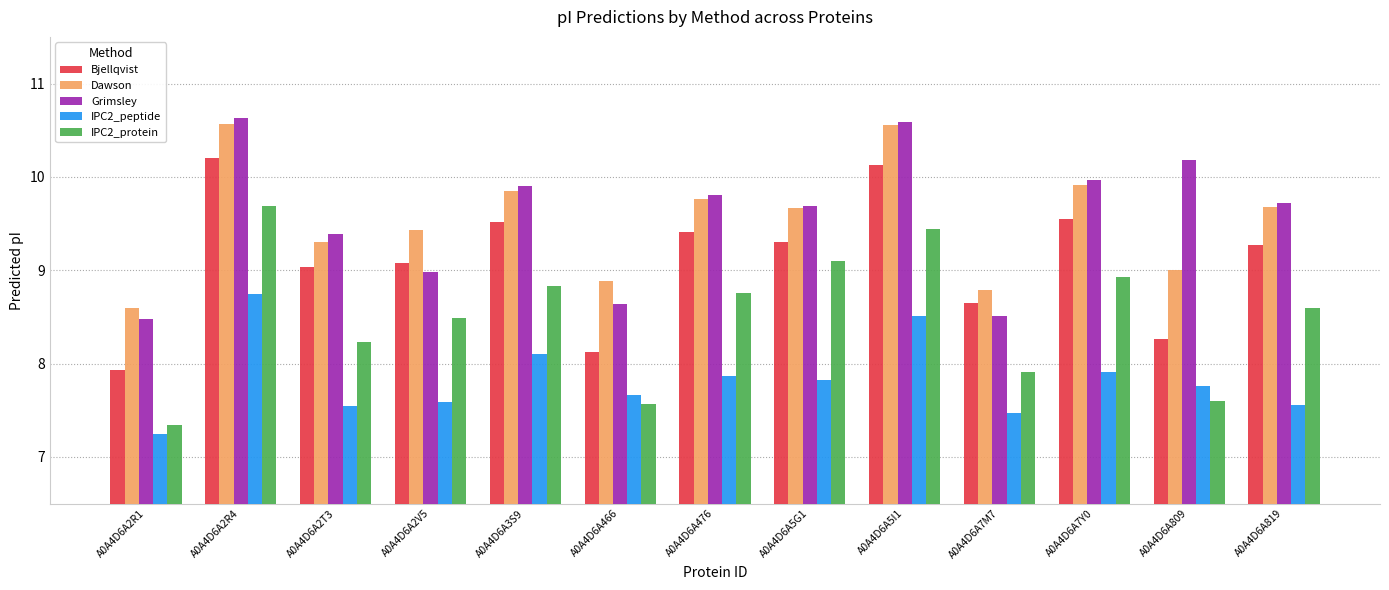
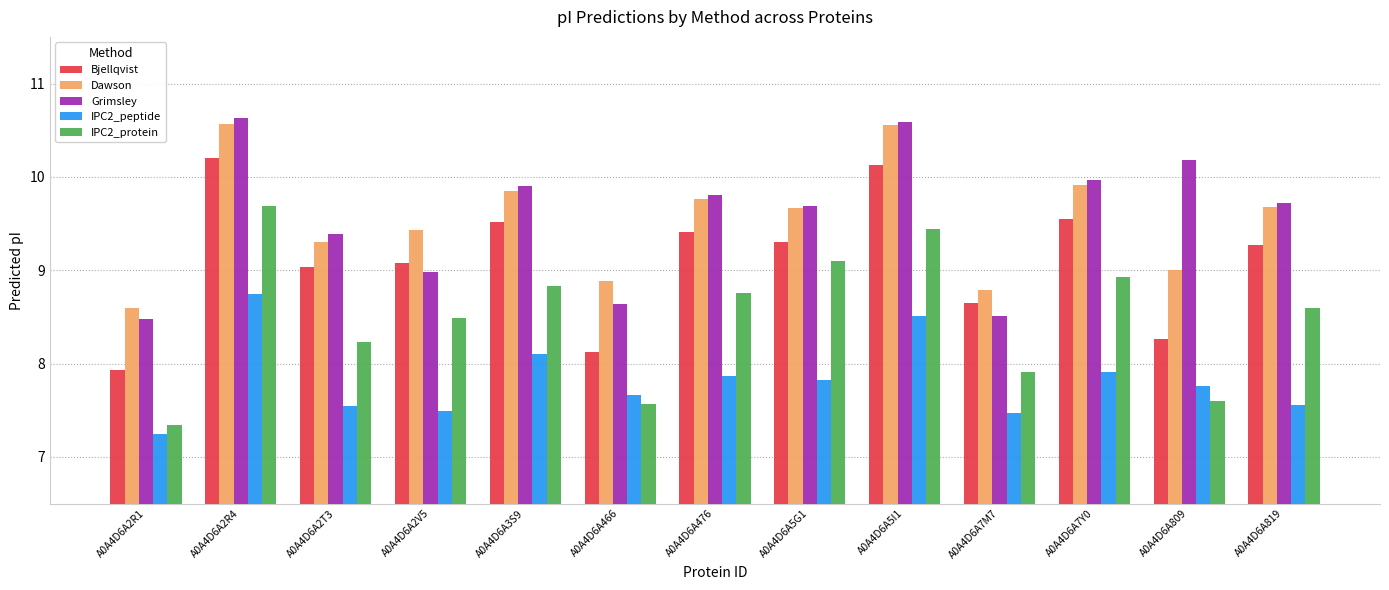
  {
    "Bjellqvist": {
      "A0A4D6A2R1": 7.9,
      "A0A4D6A2R4": 10.2,
      "A0A4D6A2T3": 9.0,
      "A0A4D6A2V5": 9.1,
      "A0A4D6A3S9": 9.5,
      "A0A4D6A466": 8.1,
      "A0A4D6A476": 9.4,
      "A0A4D6A5G1": 9.3,
      "A0A4D6A5I1": 10.1,
      "A0A4D6A7M7": 8.7,
      "A0A4D6A7Y0": 9.5,
      "A0A4D6A809": 8.3,
      "A0A4D6A819": 9.3
    },
    "Dawson": {
      "A0A4D6A2R1": 8.6,
      "A0A4D6A2R4": 10.6,
      "A0A4D6A2T3": 9.3,
      "A0A4D6A2V5": 9.4,
      "A0A4D6A3S9": 9.9,
      "A0A4D6A466": 8.9,
      "A0A4D6A476": 9.8,
      "A0A4D6A5G1": 9.7,
      "A0A4D6A5I1": 10.6,
      "A0A4D6A7M7": 8.8,
      "A0A4D6A7Y0": 9.9,
      "A0A4D6A809": 9.0,
      "A0A4D6A819": 9.7
    },
    "Grimsley": {
      "A0A4D6A2R1": 8.5,
      "A0A4D6A2R4": 10.6,
      "A0A4D6A2T3": 9.4,
      "A0A4D6A2V5": 9.0,
      "A0A4D6A3S9": 9.9,
      "A0A4D6A466": 8.6,
      "A0A4D6A476": 9.8,
      "A0A4D6A5G1": 9.7,
      "A0A4D6A5I1": 10.6,
      "A0A4D6A7M7": 8.5,
      "A0A4D6A7Y0": 10.0,
      "A0A4D6A809": 10.2,
      "A0A4D6A819": 9.7
    },
    "IPC2_peptide": {
      "A0A4D6A2R1": 7.2,
      "A0A4D6A2R4": 8.7,
      "A0A4D6A2T3": 7.5,
-     "A0A4D6A2V5": 7.6,
+     "A0A4D6A2V5": 7.5,
      "A0A4D6A3S9": 8.1,
      "A0A4D6A466": 7.7,
      "A0A4D6A476": 7.9,
      "A0A4D6A5G1": 7.8,
      "A0A4D6A5I1": 8.5,
      "A0A4D6A7M7": 7.5,
      "A0A4D6A7Y0": 7.9,
      "A0A4D6A809": 7.8,
      "A0A4D6A819": 7.6
    },
    "IPC2_protein": {
      "A0A4D6A2R1": 7.3,
      "A0A4D6A2R4": 9.7,
      "A0A4D6A2T3": 8.2,
      "A0A4D6A2V5": 8.5,
      "A0A4D6A3S9": 8.8,
      "A0A4D6A466": 7.6,
      "A0A4D6A476": 8.8,
      "A0A4D6A5G1": 9.1,
      "A0A4D6A5I1": 9.4,
      "A0A4D6A7M7": 7.9,
      "A0A4D6A7Y0": 8.9,
      "A0A4D6A809": 7.6,
      "A0A4D6A819": 8.6
    }
  }
